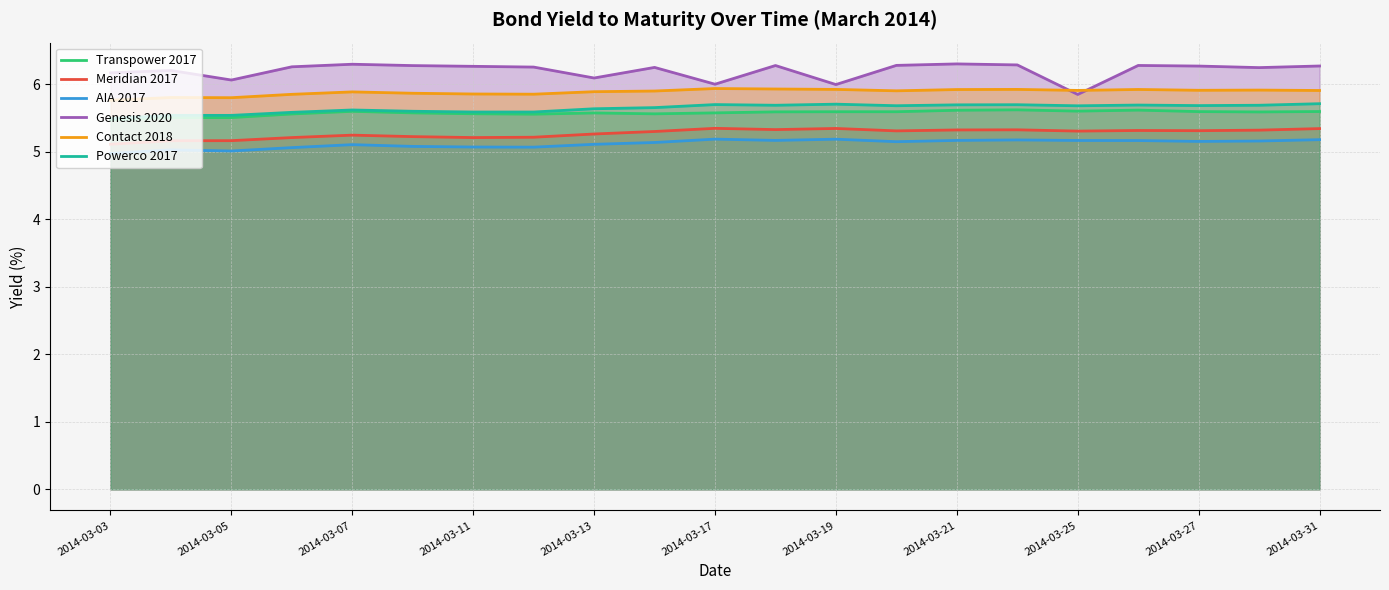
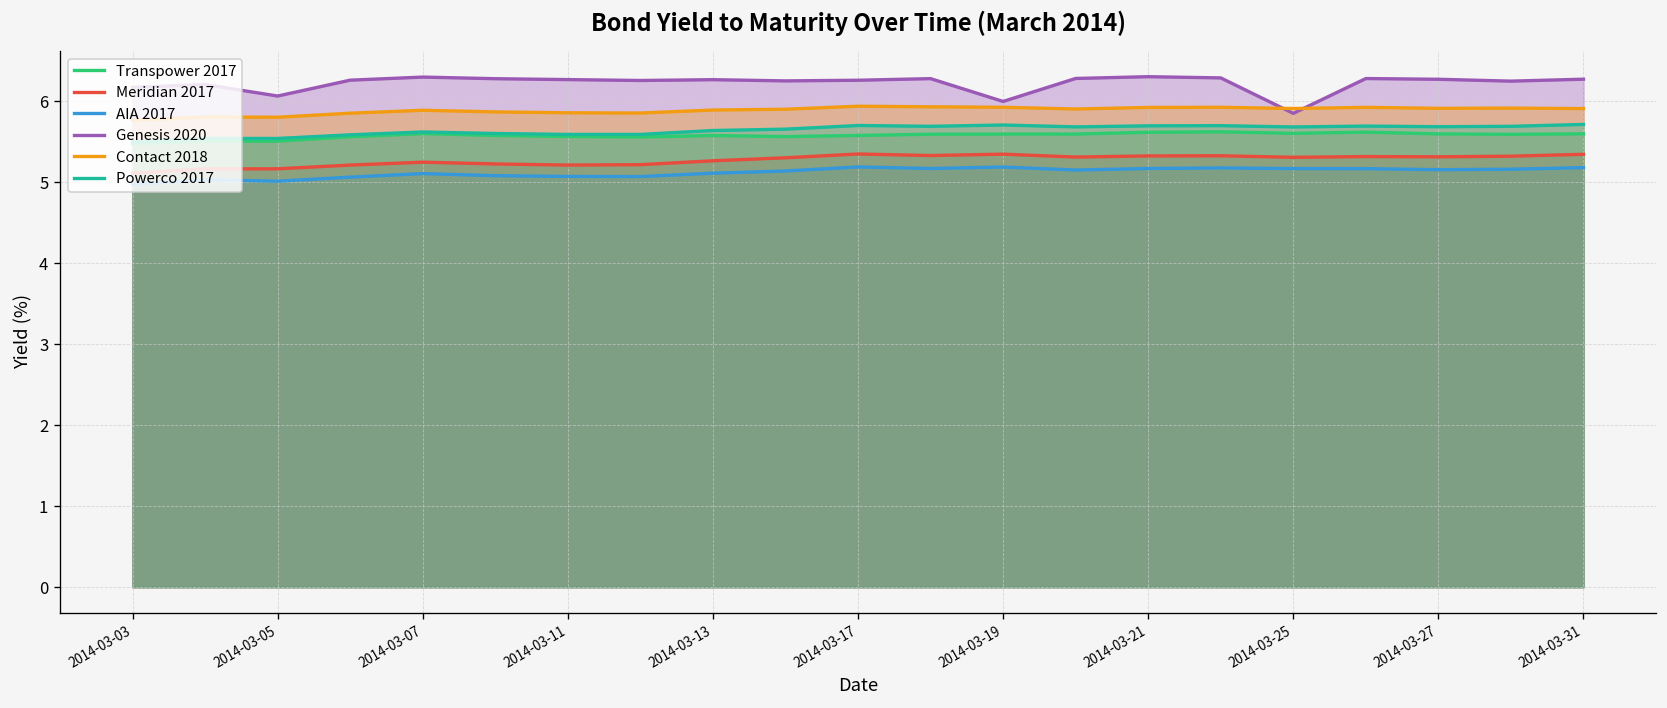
  {
    "Genesis 2020": {
      "2014-03-05": 6.1,
      "2014-03-07": 6.3,
      "2014-03-11": 6.3,
-     "2014-03-13": 6.1,
-     "2014-03-17": 6.0,
+     "2014-03-13": 6.3,
+     "2014-03-17": 6.3,
      "2014-03-19": 6.0,
      "2014-03-21": 6.3,
      "2014-03-25": 5.9,
      "2014-03-27": 6.3,
      "2014-03-31": 6.3
    }
  }
